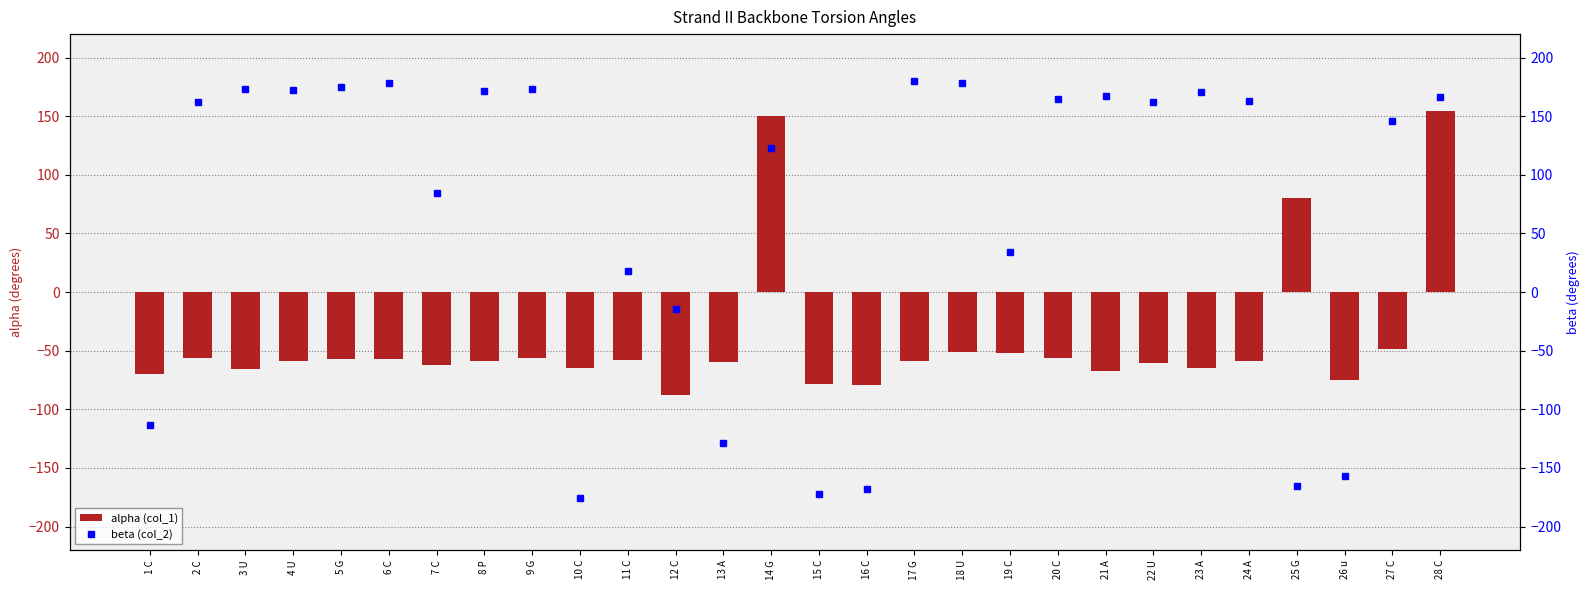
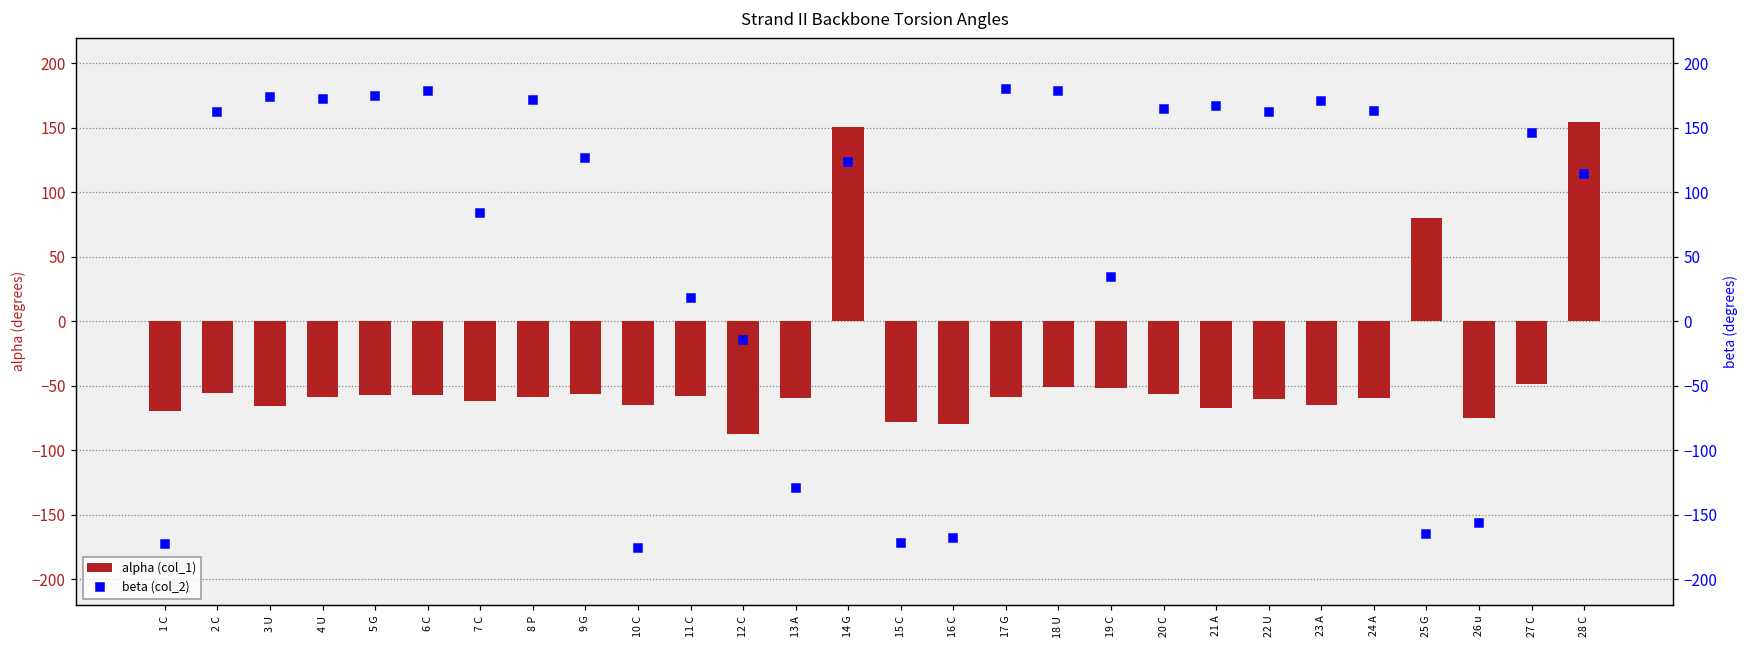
  {
    "alpha (col_1)": {
      "1 C": -70,
      "2 C": -56,
      "3 U": -66,
      "4 U": -59,
      "5 G": -57,
      "6 C": -57,
      "7 C": -62,
      "8 P": -59,
      "9 G": -57,
      "10 C": -65,
      "11 C": -58,
      "12 C": -88,
      "13 A": -60,
      "14 G": 150,
      "15 C": -78,
      "16 C": -80,
      "17 G": -59,
      "18 U": -51,
      "19 C": -52,
      "20 C": -56,
      "21 A": -67,
      "22 U": -60,
      "23 A": -65,
      "24 A": -59,
      "25 G": 80,
      "26 u": -75,
      "27 C": -49,
      "28 C": 154
    },
    "beta (col_2)": {
-     "1 C": -114,
+     "1 C": -173,
      "2 C": 162,
      "3 U": 174,
      "4 U": 172,
      "5 G": 175,
      "6 C": 178,
      "7 C": 84,
      "8 P": 172,
-     "9 G": 173,
+     "9 G": 127,
      "10 C": -176,
      "11 C": 18,
      "12 C": -15,
      "13 A": -129,
      "14 G": 123,
      "15 C": -172,
      "16 C": -168,
      "17 G": 180,
      "18 U": 179,
      "19 C": 35,
      "20 C": 165,
      "21 A": 167,
      "22 U": 162,
      "23 A": 171,
      "24 A": 163,
      "25 G": -165,
      "26 u": -157,
      "27 C": 146,
-     "28 C": 166
+     "28 C": 114
    }
  }
